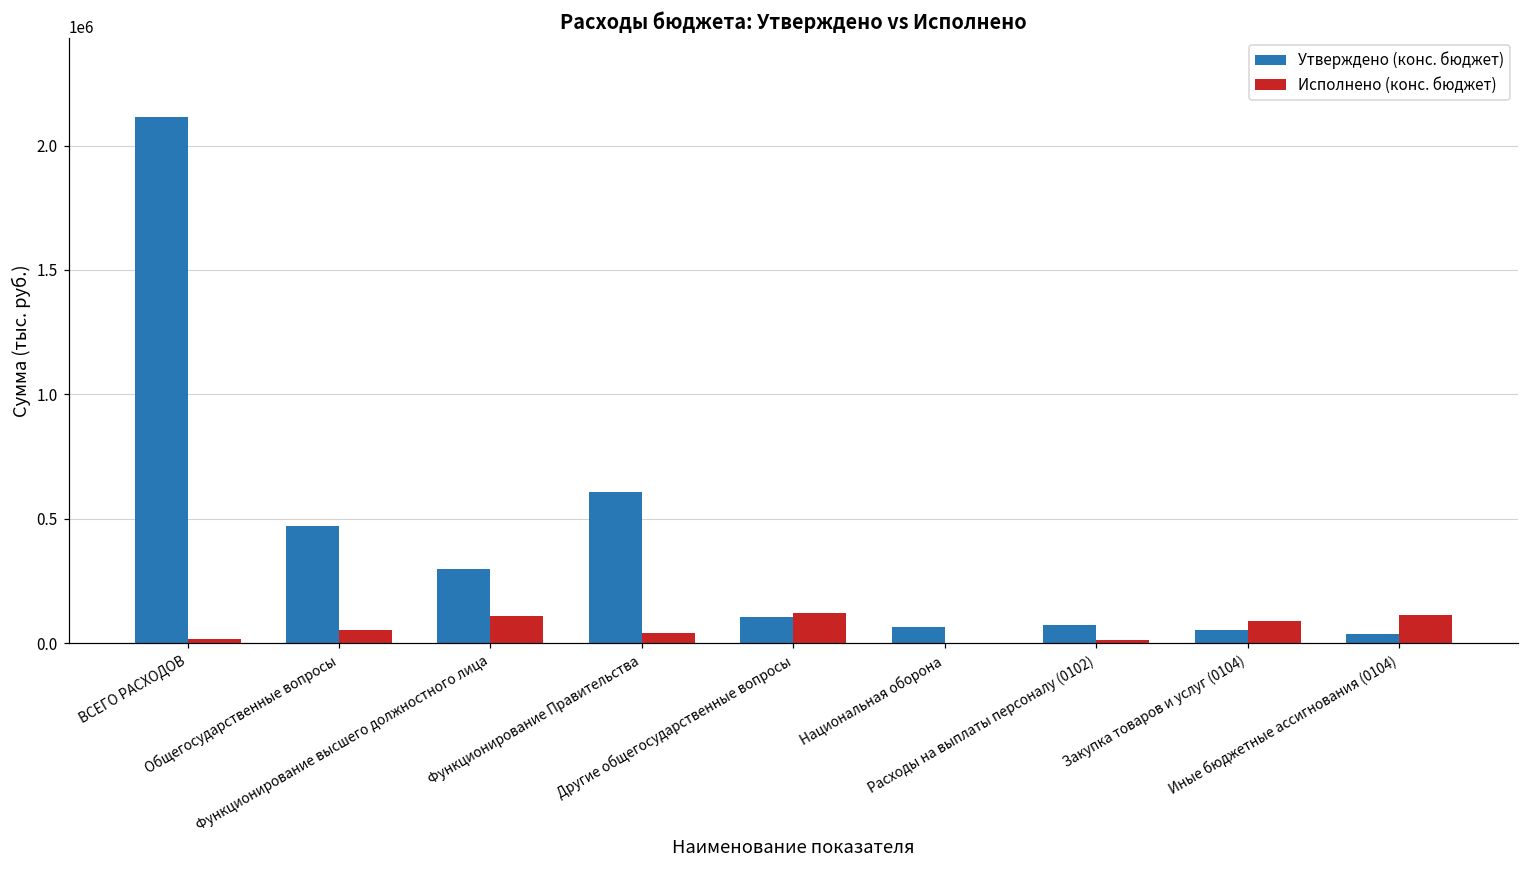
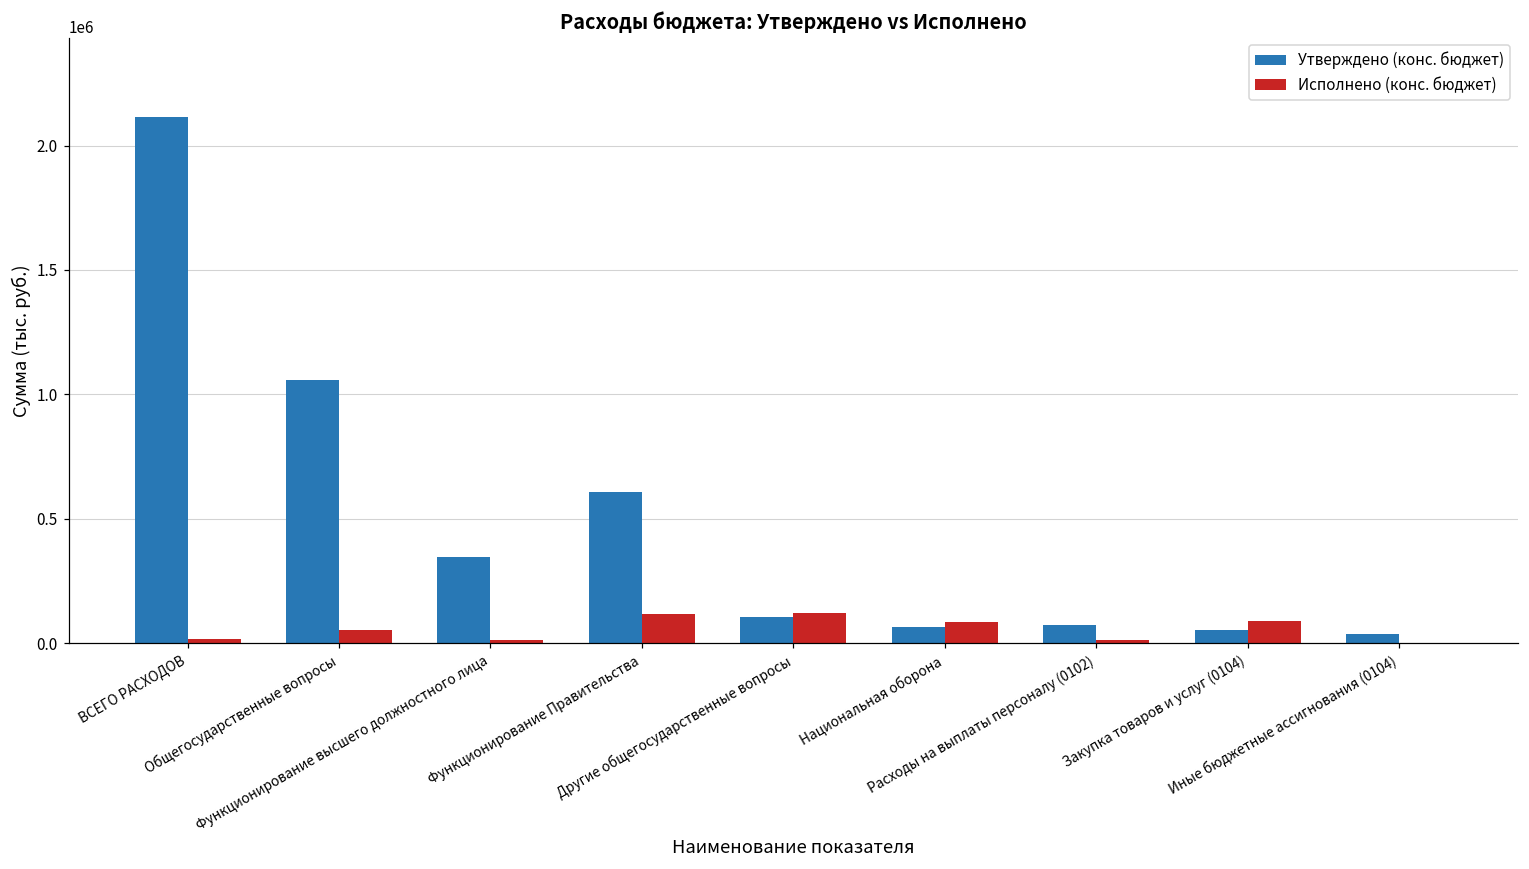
  {
    "Утверждено (конс. бюджет)": {
      "ВСЕГО РАСХОДОВ": 2120000,
-     "Общегосударственные вопросы": 470000,
-     "Функционирование высшего должностного лица": 300000,
+     "Общегосударственные вопросы": 1060000,
+     "Функционирование высшего должностного лица": 350000,
      "Функционирование Правительства": 610000,
      "Другие общегосударственные вопросы": 100000,
      "Национальная оборона": 70000,
      "Расходы на выплаты персоналу (0102)": 70000,
      "Закупка товаров и услуг (0104)": 50000,
      "Иные бюджетные ассигнования (0104)": 40000
    },
    "Исполнено (конс. бюджет)": {
      "ВСЕГО РАСХОДОВ": 20000,
      "Общегосударственные вопросы": 60000,
-     "Функционирование высшего должностного лица": 110000,
-     "Функционирование Правительства": 40000,
+     "Функционирование высшего должностного лица": 10000,
+     "Функционирование Правительства": 120000,
      "Другие общегосударственные вопросы": 120000,
-     "Национальная оборона": 0,
+     "Национальная оборона": 90000,
      "Расходы на выплаты персоналу (0102)": 10000,
      "Закупка товаров и услуг (0104)": 90000,
-     "Иные бюджетные ассигнования (0104)": 110000
+     "Иные бюджетные ассигнования (0104)": 0
    }
  }
